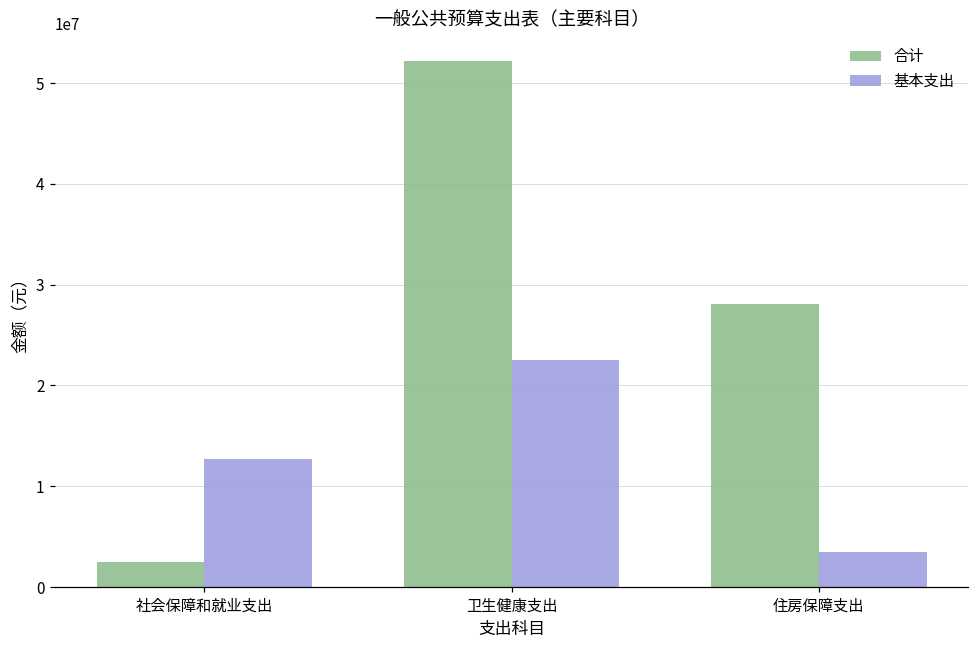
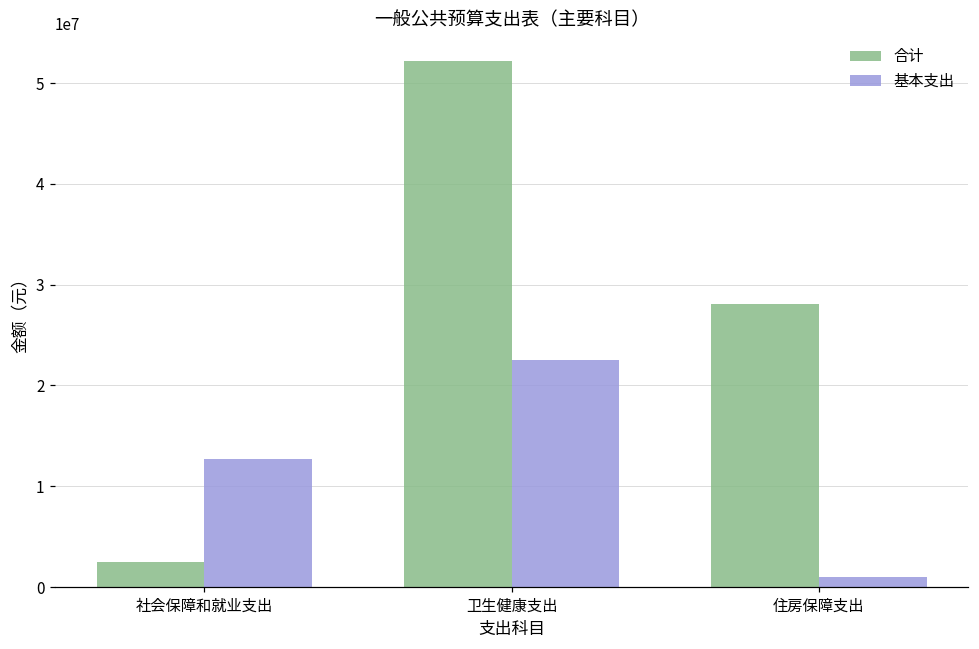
  {
    "合计": {
      "社会保障和就业支出": 2000000,
      "卫生健康支出": 52000000,
      "住房保障支出": 28000000
    },
    "基本支出": {
      "社会保障和就业支出": 13000000,
      "卫生健康支出": 23000000,
-     "住房保障支出": 4000000
+     "住房保障支出": 1000000
    }
  }
